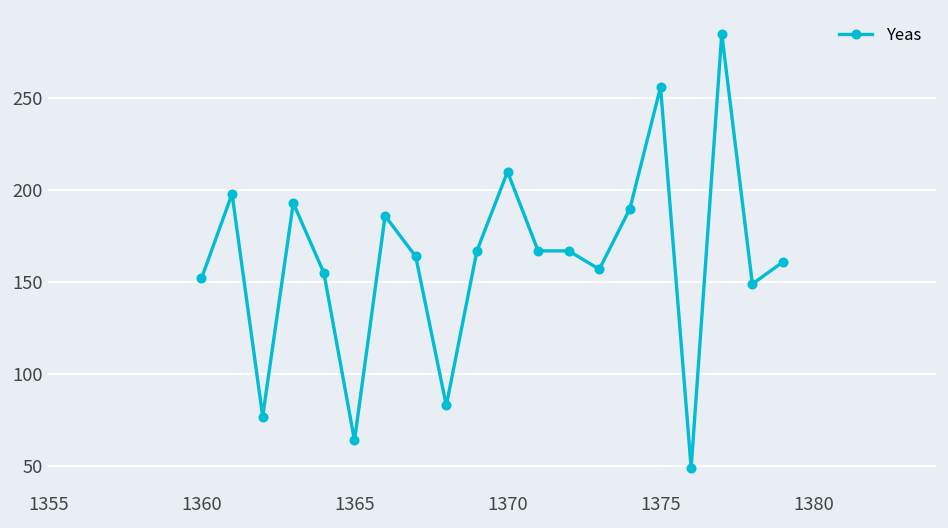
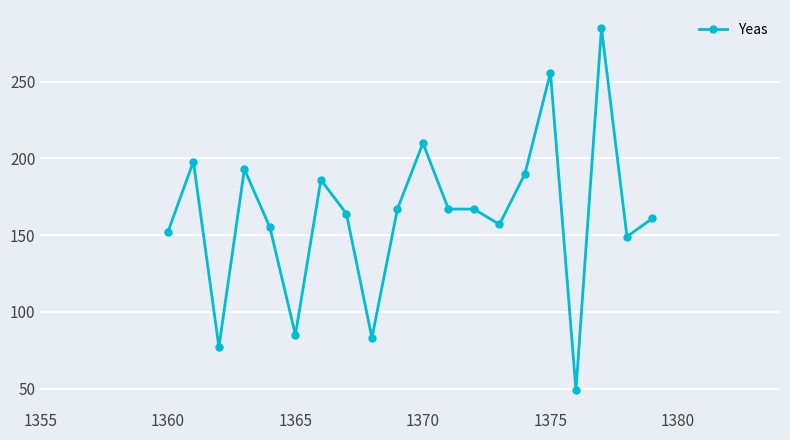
  {
    "1360": 152,
-   "1365": 64,
+   "1365": 85,
    "1370": 210,
    "1375": 256
  }
